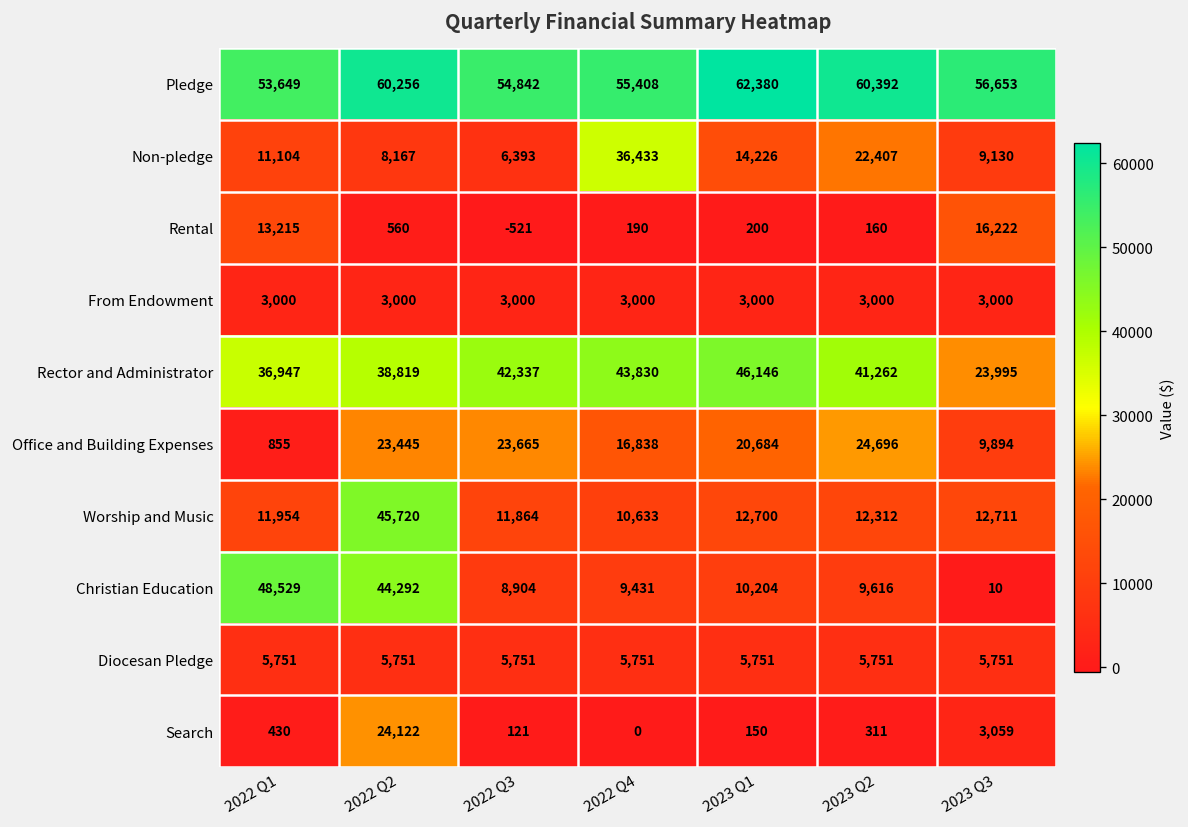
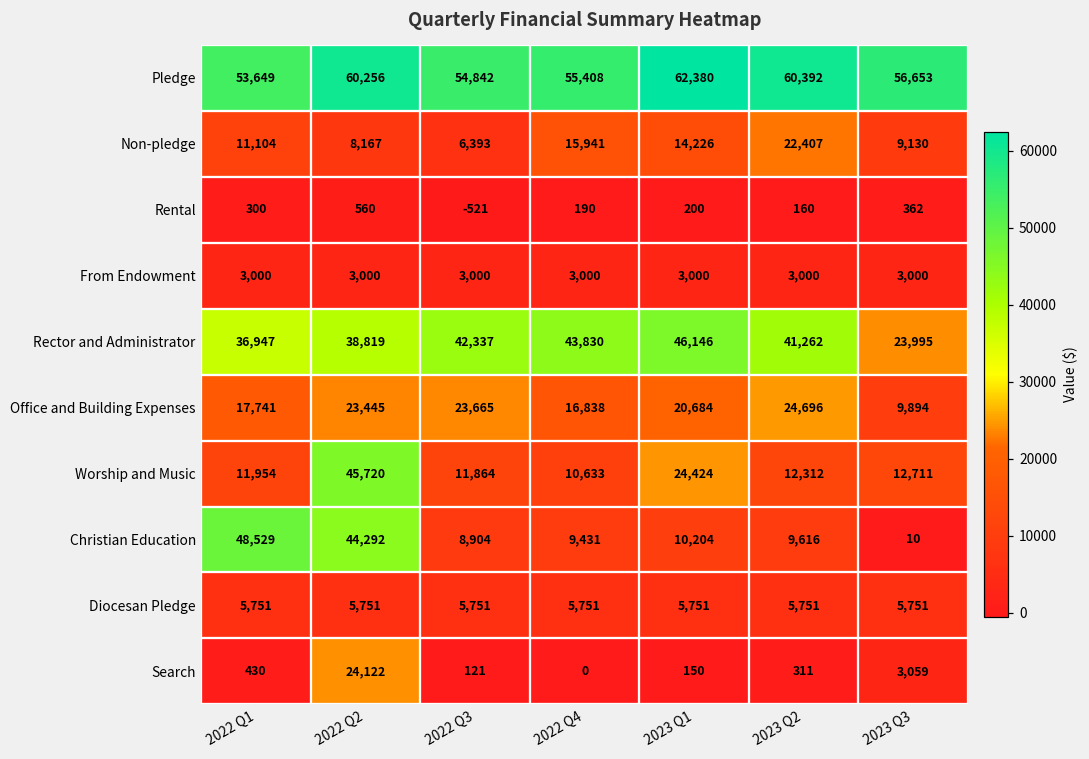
  {
    "Pledge": {
      "2022 Q1": "53,649",
      "2022 Q2": "60,256",
      "2022 Q3": "54,842",
      "2022 Q4": "55,408",
      "2023 Q1": "62,380",
      "2023 Q2": "60,392",
      "2023 Q3": "56,653"
    },
    "Non-pledge": {
      "2022 Q1": "11,104",
      "2022 Q2": "8,167",
      "2022 Q3": "6,393",
-     "2022 Q4": "36,433",
+     "2022 Q4": "15,941",
      "2023 Q1": "14,226",
      "2023 Q2": "22,407",
      "2023 Q3": "9,130"
    },
    "Rental": {
-     "2022 Q1": "13,215",
+     "2022 Q1": "300",
      "2022 Q2": "560",
      "2022 Q3": "-521",
      "2022 Q4": "190",
      "2023 Q1": "200",
      "2023 Q2": "160",
-     "2023 Q3": "16,222"
+     "2023 Q3": "362"
    },
    "From Endowment": {
      "2022 Q1": "3,000",
      "2022 Q2": "3,000",
      "2022 Q3": "3,000",
      "2022 Q4": "3,000",
      "2023 Q1": "3,000",
      "2023 Q2": "3,000",
      "2023 Q3": "3,000"
    },
    "Rector and Administrator": {
      "2022 Q1": "36,947",
      "2022 Q2": "38,819",
      "2022 Q3": "42,337",
      "2022 Q4": "43,830",
      "2023 Q1": "46,146",
      "2023 Q2": "41,262",
      "2023 Q3": "23,995"
    },
    "Office and Building Expenses": {
-     "2022 Q1": "855",
+     "2022 Q1": "17,741",
      "2022 Q2": "23,445",
      "2022 Q3": "23,665",
      "2022 Q4": "16,838",
      "2023 Q1": "20,684",
      "2023 Q2": "24,696",
      "2023 Q3": "9,894"
    },
    "Worship and Music": {
      "2022 Q1": "11,954",
      "2022 Q2": "45,720",
      "2022 Q3": "11,864",
      "2022 Q4": "10,633",
-     "2023 Q1": "12,700",
+     "2023 Q1": "24,424",
      "2023 Q2": "12,312",
      "2023 Q3": "12,711"
    },
    "Christian Education": {
      "2022 Q1": "48,529",
      "2022 Q2": "44,292",
      "2022 Q3": "8,904",
      "2022 Q4": "9,431",
      "2023 Q1": "10,204",
      "2023 Q2": "9,616",
      "2023 Q3": "10"
    },
    "Diocesan Pledge": {
      "2022 Q1": "5,751",
      "2022 Q2": "5,751",
      "2022 Q3": "5,751",
      "2022 Q4": "5,751",
      "2023 Q1": "5,751",
      "2023 Q2": "5,751",
      "2023 Q3": "5,751"
    },
    "Search": {
      "2022 Q1": "430",
      "2022 Q2": "24,122",
      "2022 Q3": "121",
      "2022 Q4": "0",
      "2023 Q1": "150",
      "2023 Q2": "311",
      "2023 Q3": "3,059"
    }
  }
